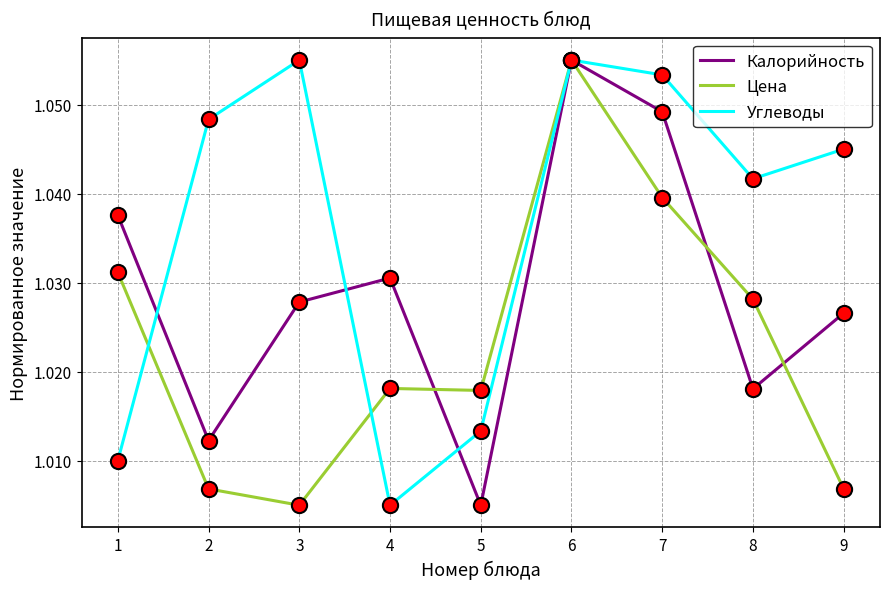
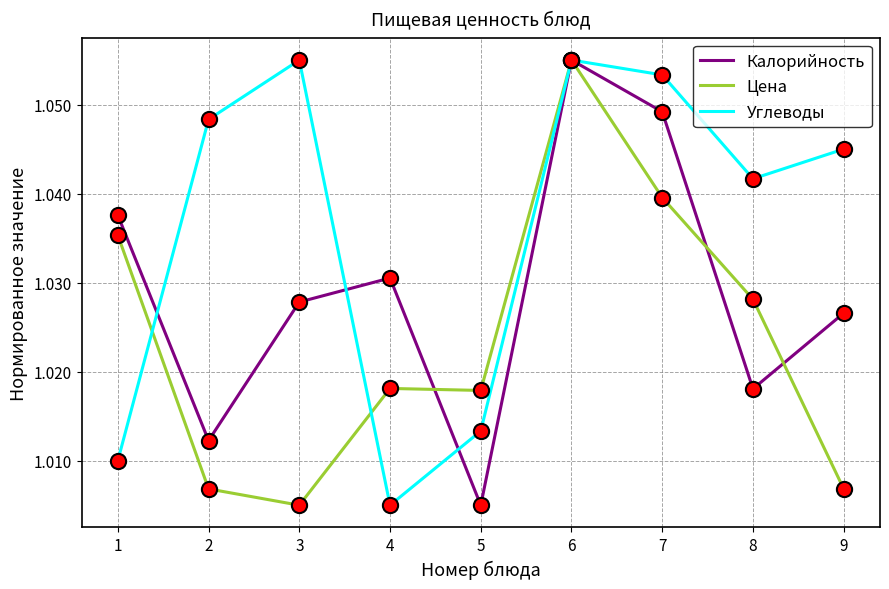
  {
    "Калорийность": {
      "1": 1.038,
      "2": 1.012,
      "3": 1.028,
      "4": 1.031,
      "5": 1.005,
      "7": 1.049,
      "8": 1.018,
      "9": 1.027
    },
    "Цена": {
-     "1": 1.031,
+     "1": 1.035,
      "2": 1.007,
      "3": 1.005,
      "4": 1.018,
      "5": 1.018,
      "7": 1.040,
      "8": 1.028,
      "9": 1.007
    },
    "Углеводы": {
      "1": 1.010,
      "2": 1.048,
      "3": 1.055,
      "4": 1.005,
      "5": 1.013,
      "7": 1.053,
      "8": 1.042,
      "9": 1.045
    }
  }
